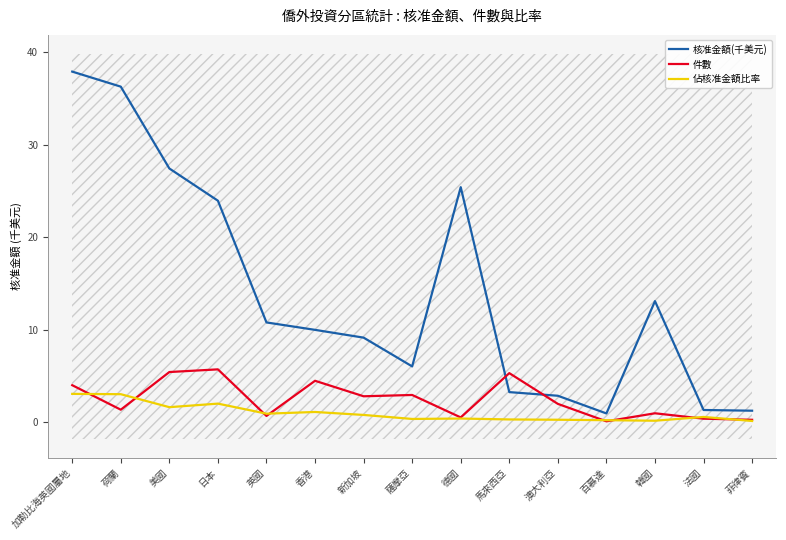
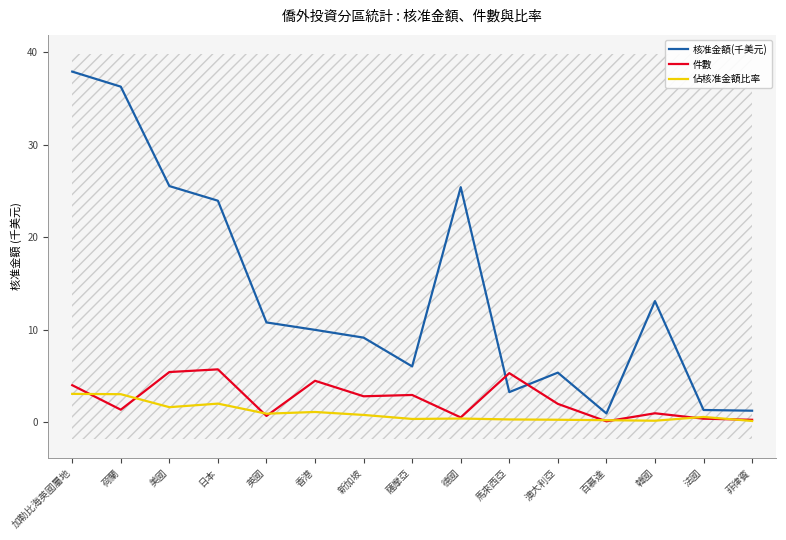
  {
    "核准金額(千美元)": {
      "加勒比海英國屬地": 38,
      "荷蘭": 36,
-     "美國": 27,
+     "美國": 26,
      "日本": 24,
      "英國": 11,
      "香港": 10,
      "新加坡": 9,
      "薩摩亞": 6,
      "德國": 25,
      "馬來西亞": 3,
-     "澳大利亞": 3,
+     "澳大利亞": 5,
      "百慕達": 1,
      "韓國": 13,
      "法國": 1,
      "菲律賓": 1
    },
    "件數": {
      "加勒比海英國屬地": 4,
      "荷蘭": 1,
      "美國": 5,
      "日本": 6,
      "香港": 4,
      "新加坡": 3,
      "薩摩亞": 3,
      "馬來西亞": 5,
      "澳大利亞": 2,
      "韓國": 1
    },
    "佔核准金額比率": {
      "加勒比海英國屬地": 3,
      "荷蘭": 3,
      "美國": 2,
      "日本": 2,
      "香港": 1,
      "新加坡": 1,
      "薩摩亞": 0,
      "馬來西亞": 0,
      "澳大利亞": 0,
      "韓國": 0
    }
  }
